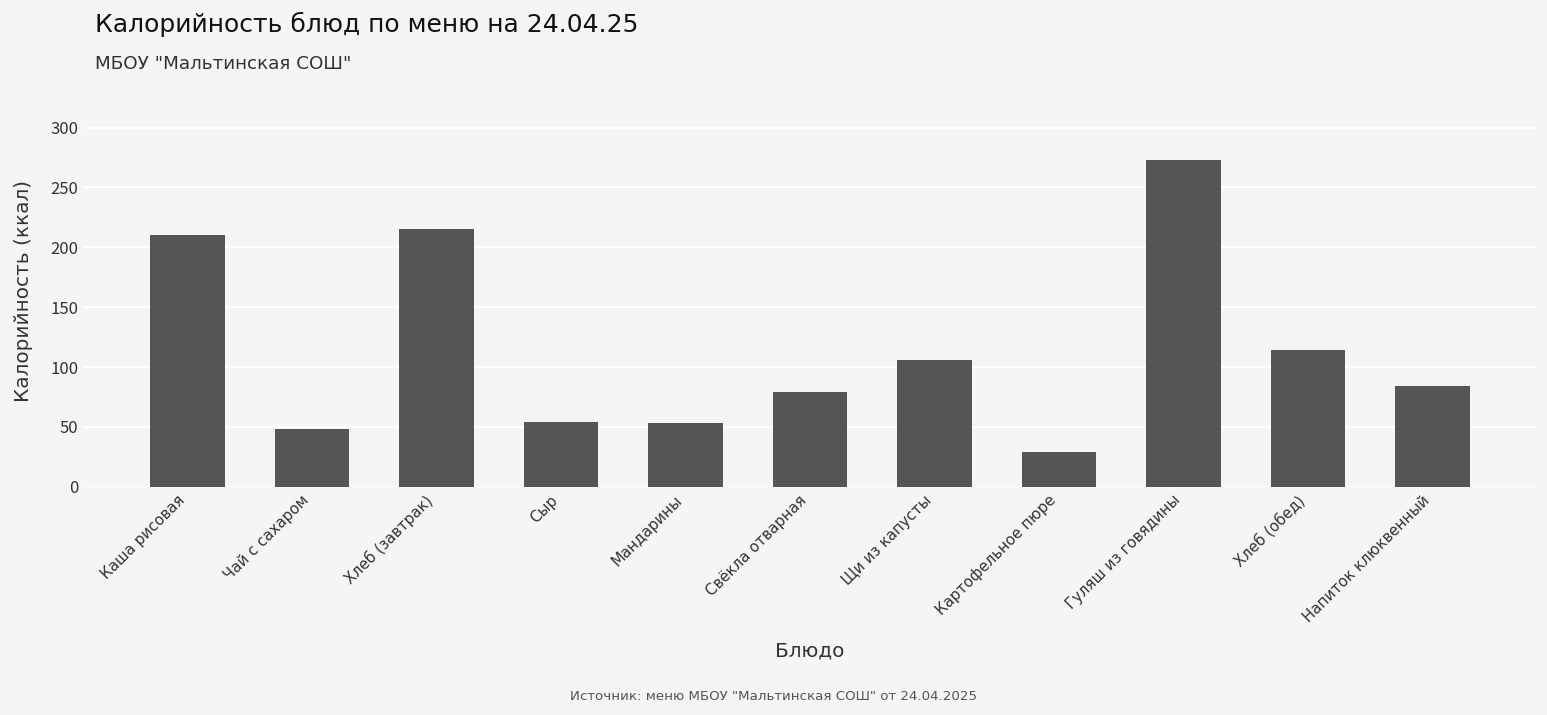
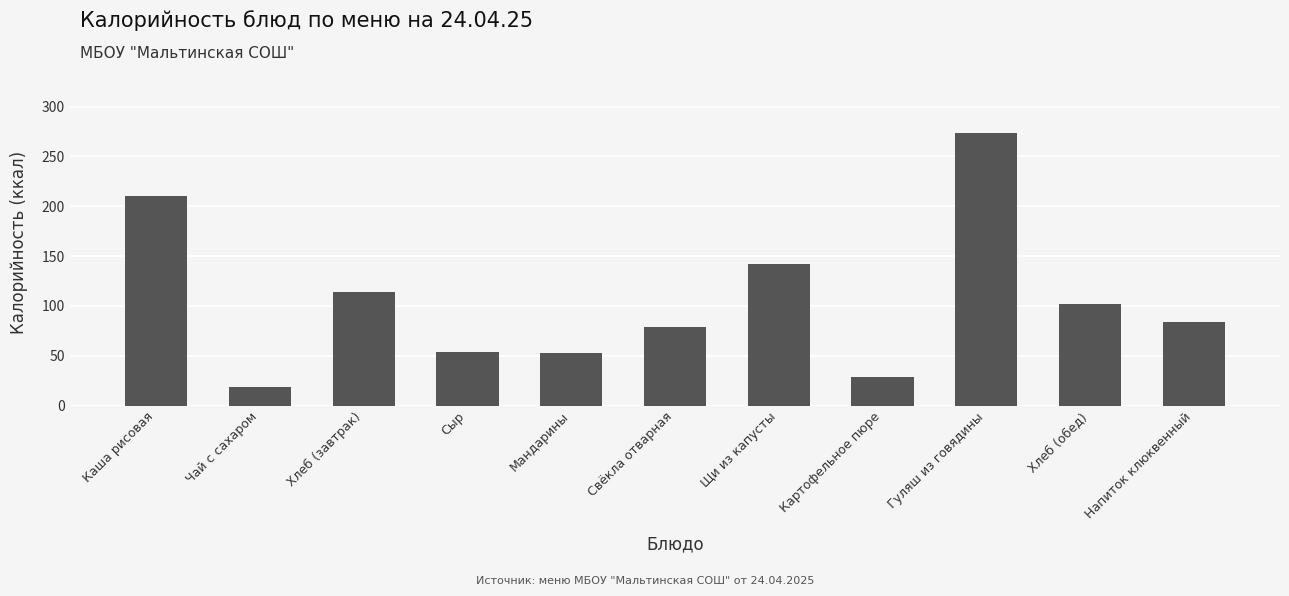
  {
    "Каша рисовая": 210,
-   "Чай с сахаром": 50,
-   "Хлеб (завтрак)": 220,
+   "Чай с сахаром": 20,
+   "Хлеб (завтрак)": 110,
    "Сыр": 50,
    "Мандарины": 50,
    "Свёкла отварная": 80,
-   "Щи из капусты": 110,
+   "Щи из капусты": 140,
    "Картофельное пюре": 30,
    "Гуляш из говядины": 270,
-   "Хлеб (обед)": 110,
+   "Хлеб (обед)": 100,
    "Напиток клюквенный": 80
  }
